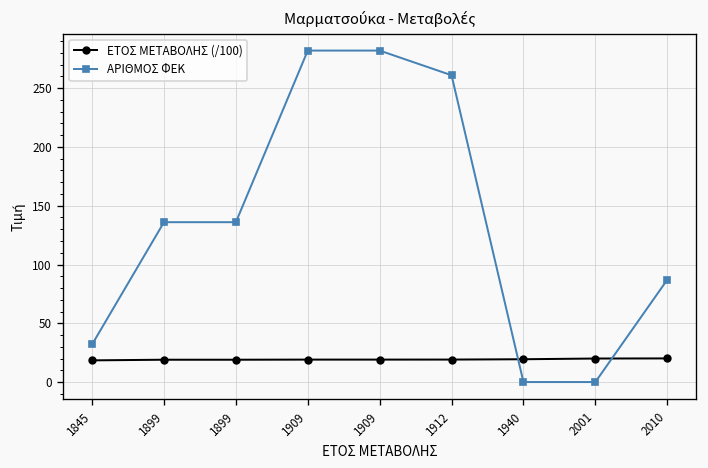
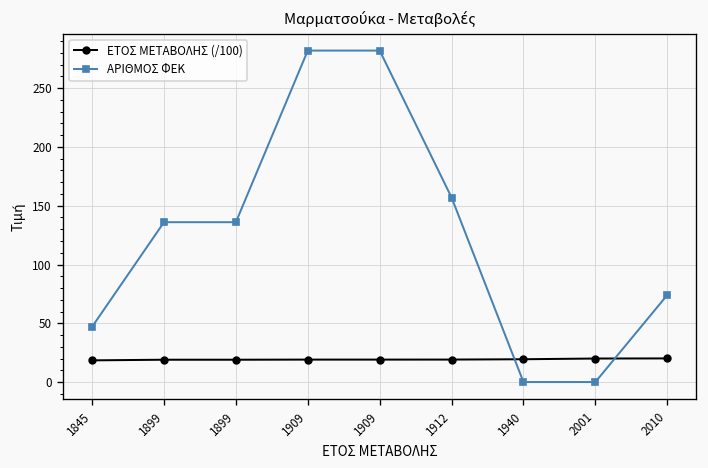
  {
    "ΕΤΟΣ ΜΕΤΑΒΟΛΗΣ (/100)": {
      "1845": 20,
      "1912": 20,
      "1940": 20,
      "2001": 20,
      "2010": 20
    },
    "ΑΡΙΘΜΟΣ ΦΕΚ": {
-     "1845": 30,
-     "1912": 260,
+     "1845": 50,
+     "1912": 160,
      "1940": 0,
      "2001": 0,
-     "2010": 90
+     "2010": 70
    }
  }
